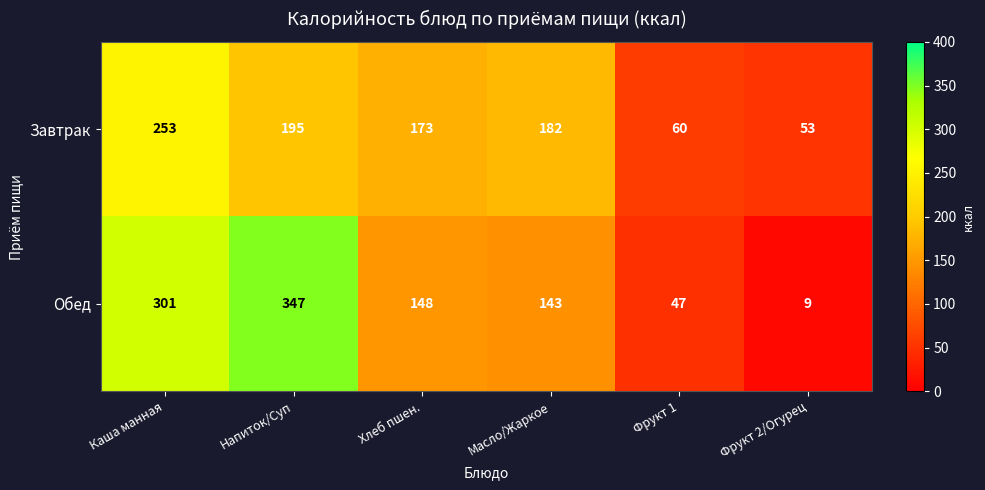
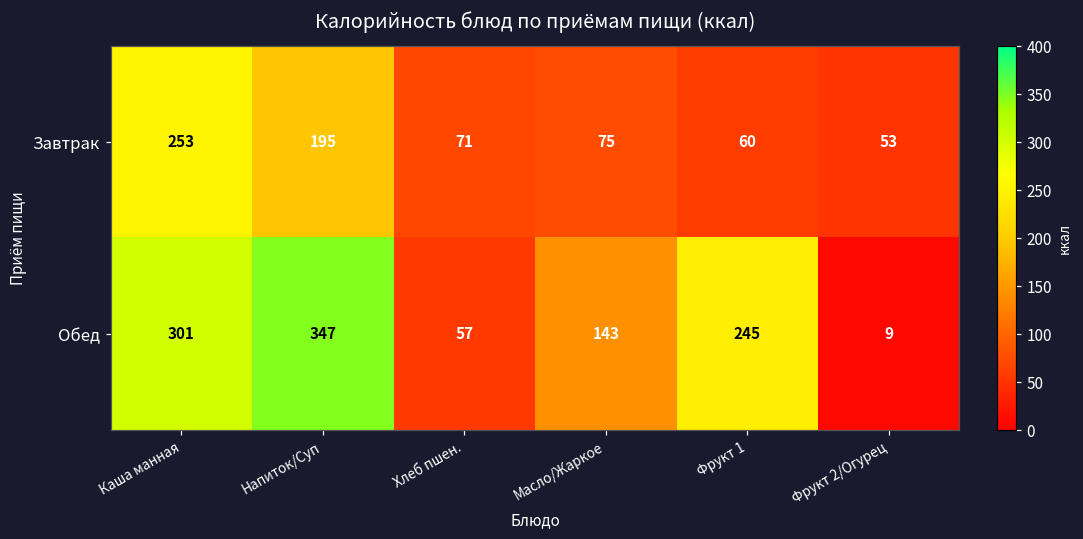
  {
    "Завтрак": {
      "Каша манная": 253,
      "Напиток/Суп": 195,
-     "Хлеб пшен.": 173,
-     "Масло/Жаркое": 182,
+     "Хлеб пшен.": 71,
+     "Масло/Жаркое": 75,
      "Фрукт 1": 60,
      "Фрукт 2/Огурец": 53
    },
    "Обед": {
      "Каша манная": 301,
      "Напиток/Суп": 347,
-     "Хлеб пшен.": 148,
+     "Хлеб пшен.": 57,
      "Масло/Жаркое": 143,
-     "Фрукт 1": 47,
+     "Фрукт 1": 245,
      "Фрукт 2/Огурец": 9
    }
  }
